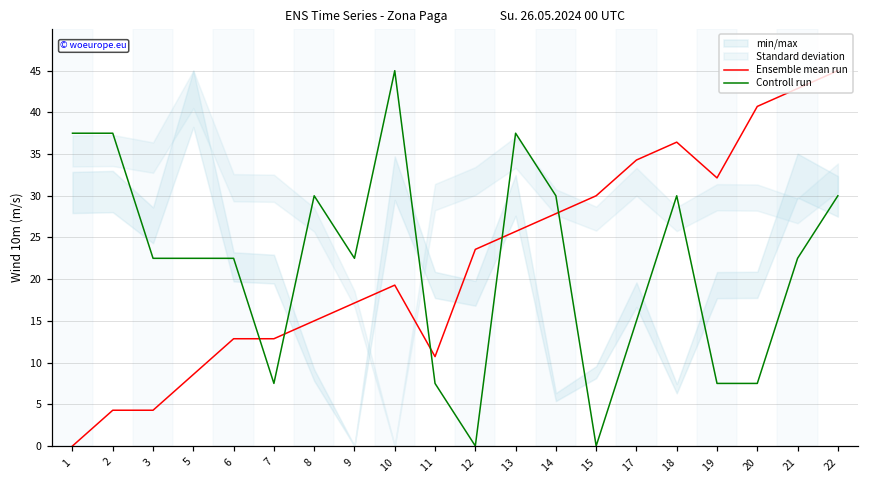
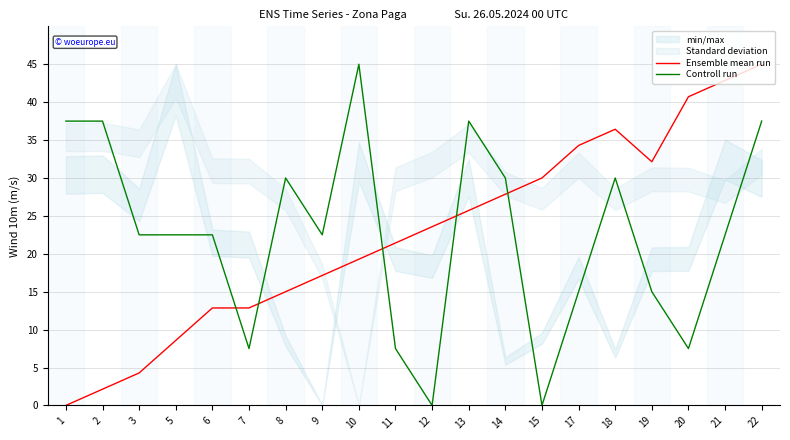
  {
    "Ensemble mean run": {
      "1": 0,
-     "2": 4,
+     "2": 2,
      "3": 4,
      "5": 9,
      "6": 13,
      "7": 13,
      "8": 15,
      "9": 17,
      "10": 19,
-     "11": 11,
+     "11": 21,
      "12": 24,
      "13": 26,
      "14": 28,
      "15": 30,
      "17": 34,
      "18": 36,
      "19": 32,
      "20": 41
    },
    "Controll run": {
      "3": 23,
      "5": 23,
      "6": 23,
      "7": 8,
      "8": 30,
      "9": 23,
      "10": 45,
      "11": 8,
      "12": 0,
      "13": 38,
      "14": 30,
      "15": 0,
      "17": 15,
      "18": 30,
-     "19": 8,
+     "19": 15,
      "20": 8,
      "21": 23,
-     "22": 30
+     "22": 38
    }
  }
